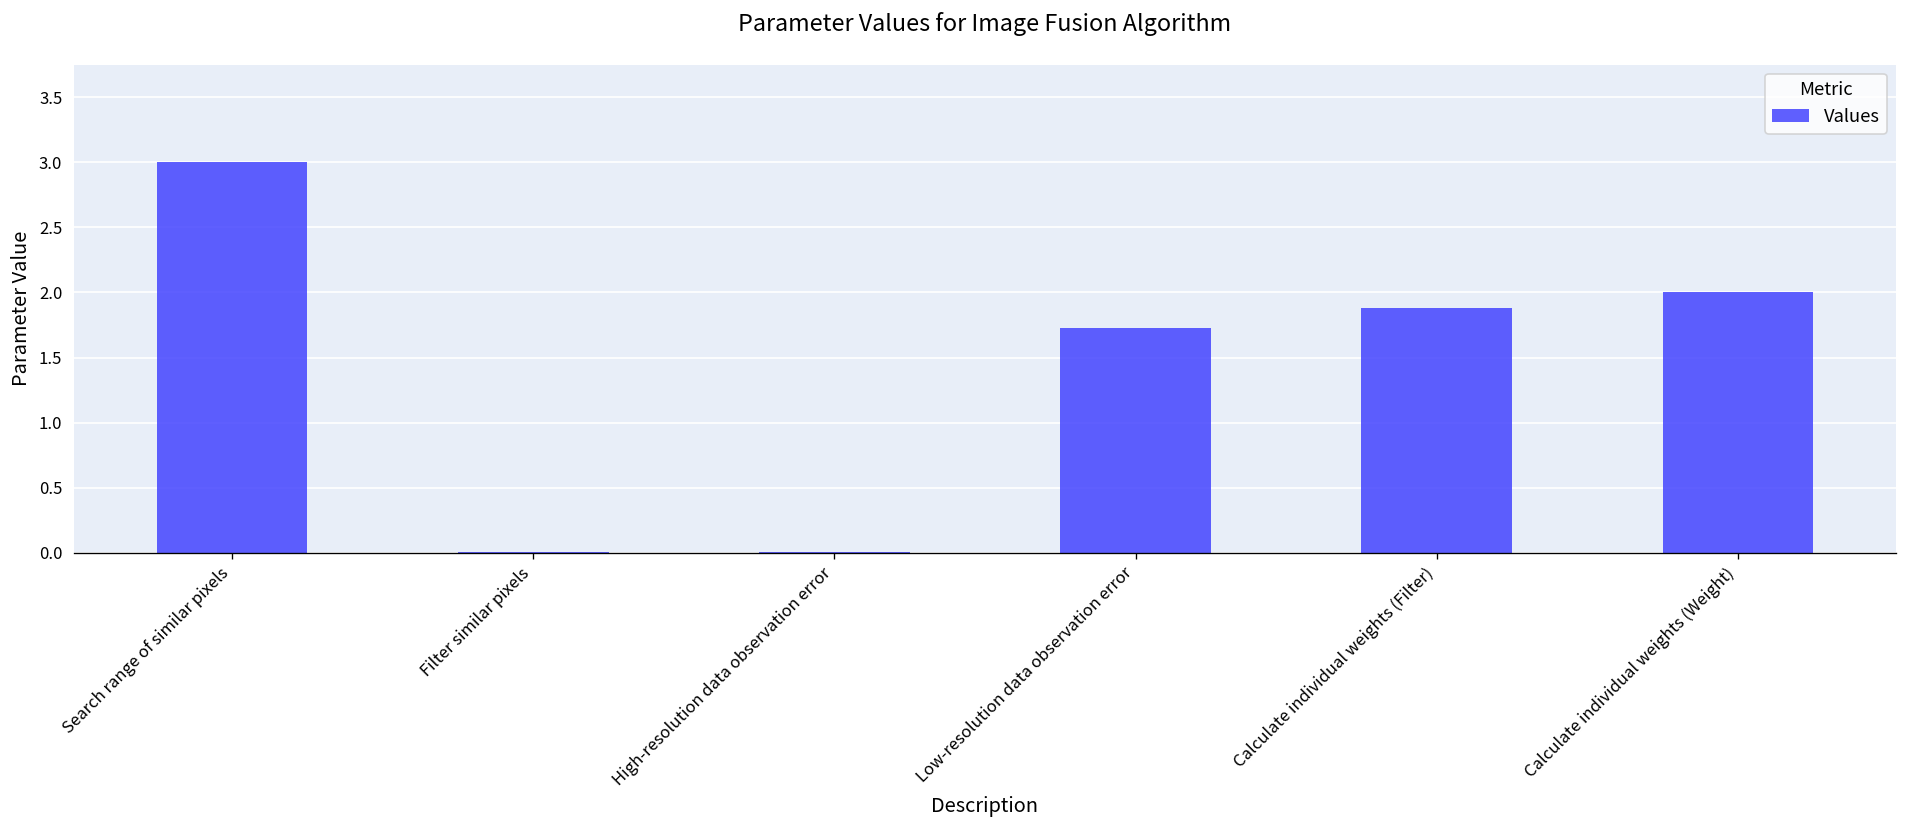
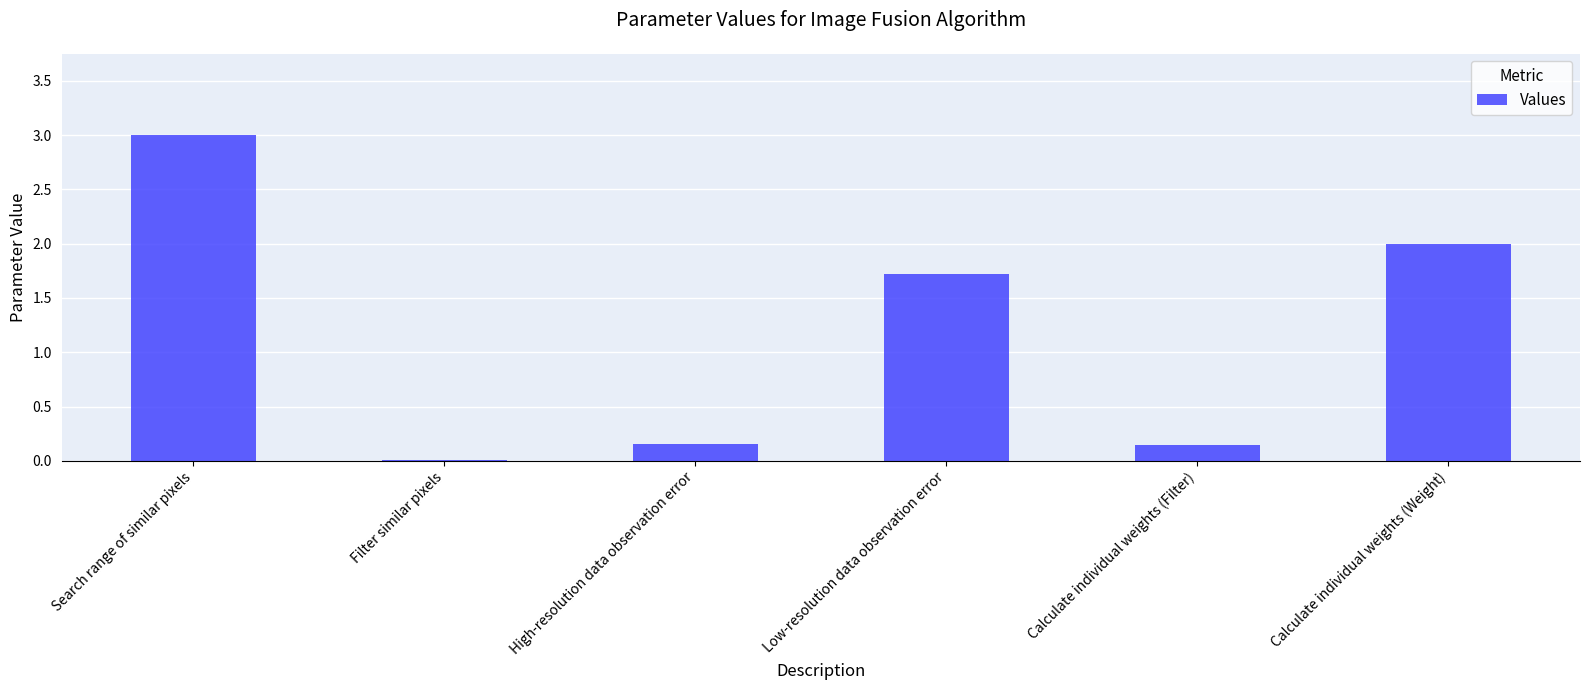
  {
    "Search range of similar pixels": 3.00,
-   "High-resolution data observation error": 0.01,
+   "High-resolution data observation error": 0.15,
    "Low-resolution data observation error": 1.73,
-   "Calculate individual weights (Filter)": 1.88,
+   "Calculate individual weights (Filter)": 0.15,
    "Calculate individual weights (Weight)": 2.00
  }
